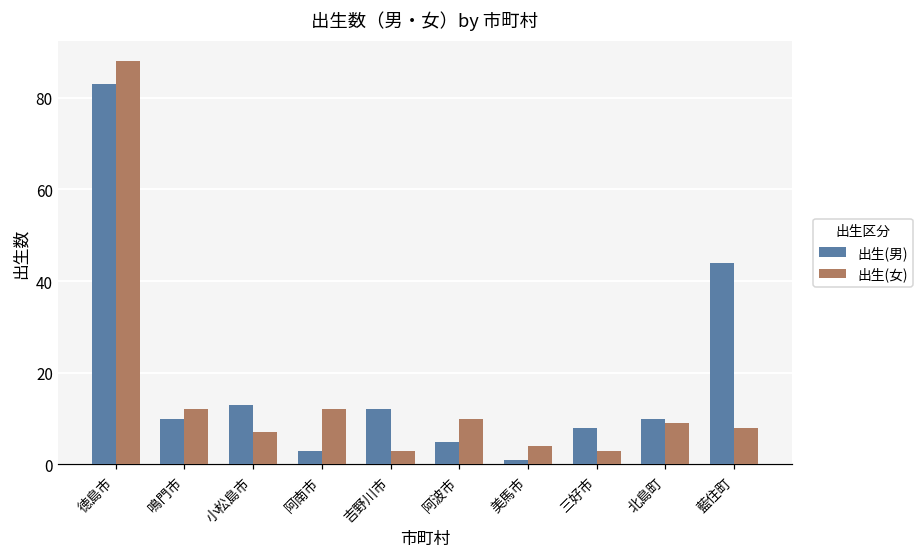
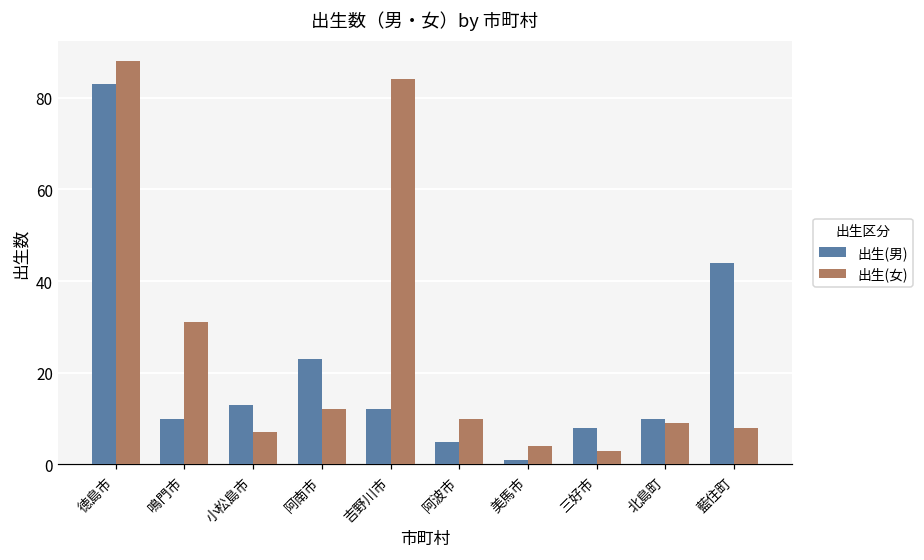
  {
    "出生(男)": {
      "徳島市": 83,
      "鳴門市": 10,
      "小松島市": 13,
-     "阿南市": 3,
+     "阿南市": 23,
      "吉野川市": 12,
      "阿波市": 5,
      "美馬市": 1,
      "三好市": 8,
      "北島町": 10,
      "藍住町": 44
    },
    "出生(女)": {
      "徳島市": 88,
-     "鳴門市": 12,
+     "鳴門市": 31,
      "小松島市": 7,
      "阿南市": 12,
-     "吉野川市": 3,
+     "吉野川市": 84,
      "阿波市": 10,
      "美馬市": 4,
      "三好市": 3,
      "北島町": 9,
      "藍住町": 8
    }
  }
